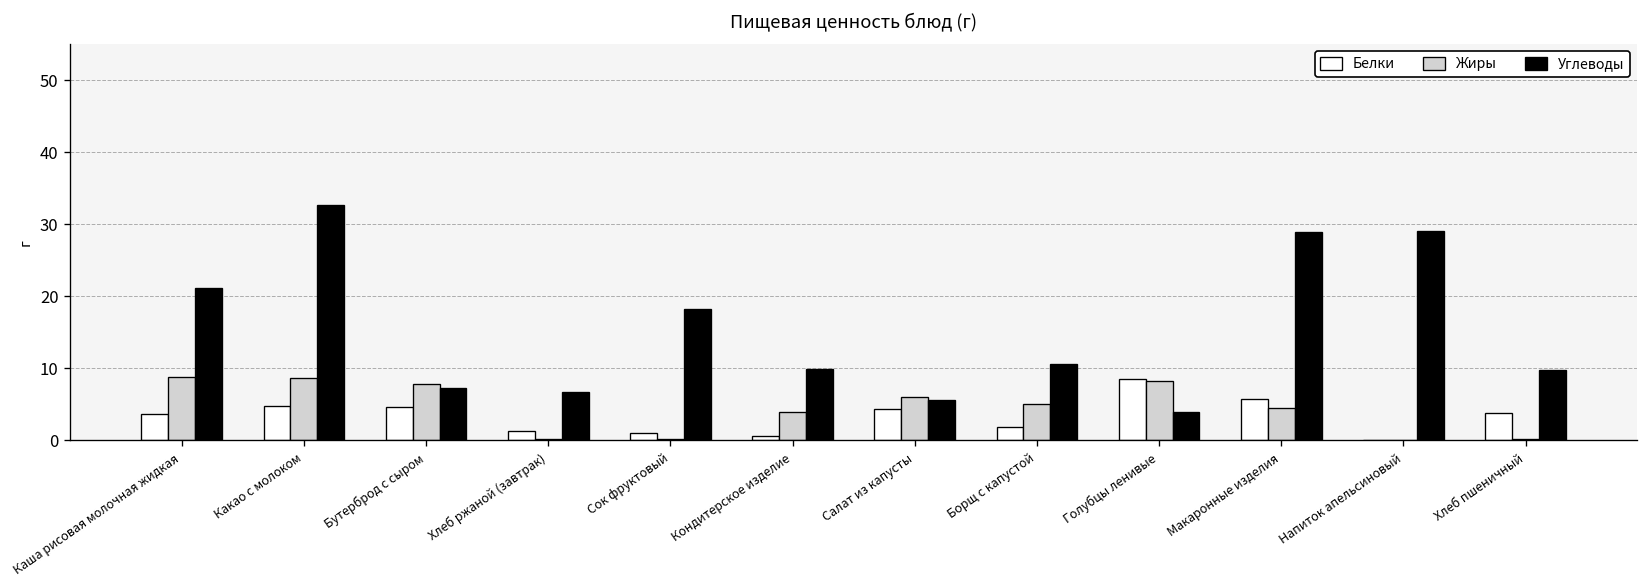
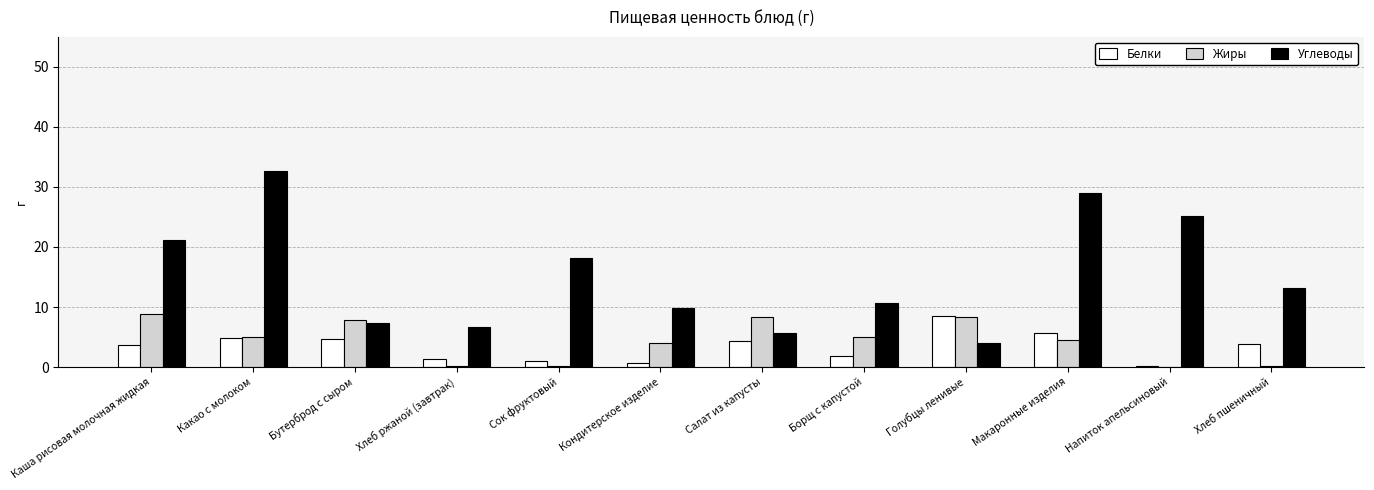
  {
    "Белки": {
      "Каша рисовая молочная жидкая": 4,
      "Какао с молоком": 5,
      "Бутерброд с сыром": 5,
      "Хлеб ржаной (завтрак)": 1,
      "Сок фруктовый": 1,
      "Кондитерское изделие": 1,
      "Салат из капусты": 4,
      "Борщ с капустой": 2,
      "Голубцы ленивые": 9,
      "Макаронные изделия": 6,
      "Хлеб пшеничный": 4
    },
    "Жиры": {
      "Каша рисовая молочная жидкая": 9,
-     "Какао с молоком": 9,
+     "Какао с молоком": 5,
      "Бутерброд с сыром": 8,
      "Кондитерское изделие": 4,
-     "Салат из капусты": 6,
+     "Салат из капусты": 8,
      "Борщ с капустой": 5,
      "Голубцы ленивые": 8,
      "Макаронные изделия": 5,
      "Напиток апельсиновый": 0
    },
    "Углеводы": {
      "Каша рисовая молочная жидкая": 21,
      "Какао с молоком": 33,
      "Бутерброд с сыром": 7,
      "Хлеб ржаной (завтрак)": 7,
      "Сок фруктовый": 18,
      "Кондитерское изделие": 10,
      "Салат из капусты": 6,
      "Борщ с капустой": 11,
      "Голубцы ленивые": 4,
      "Макаронные изделия": 29,
-     "Напиток апельсиновый": 29,
-     "Хлеб пшеничный": 10
+     "Напиток апельсиновый": 25,
+     "Хлеб пшеничный": 13
    }
  }
